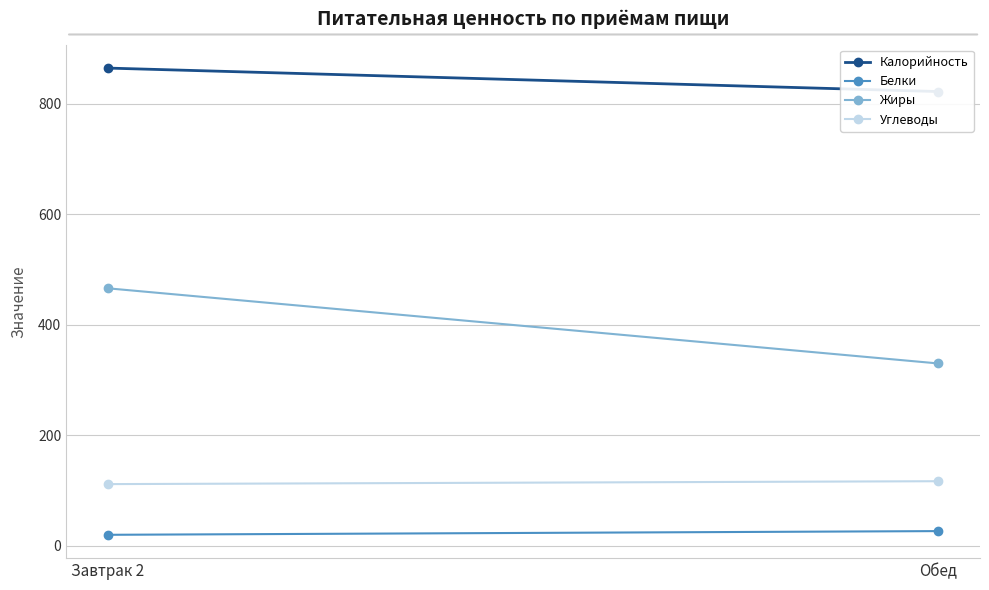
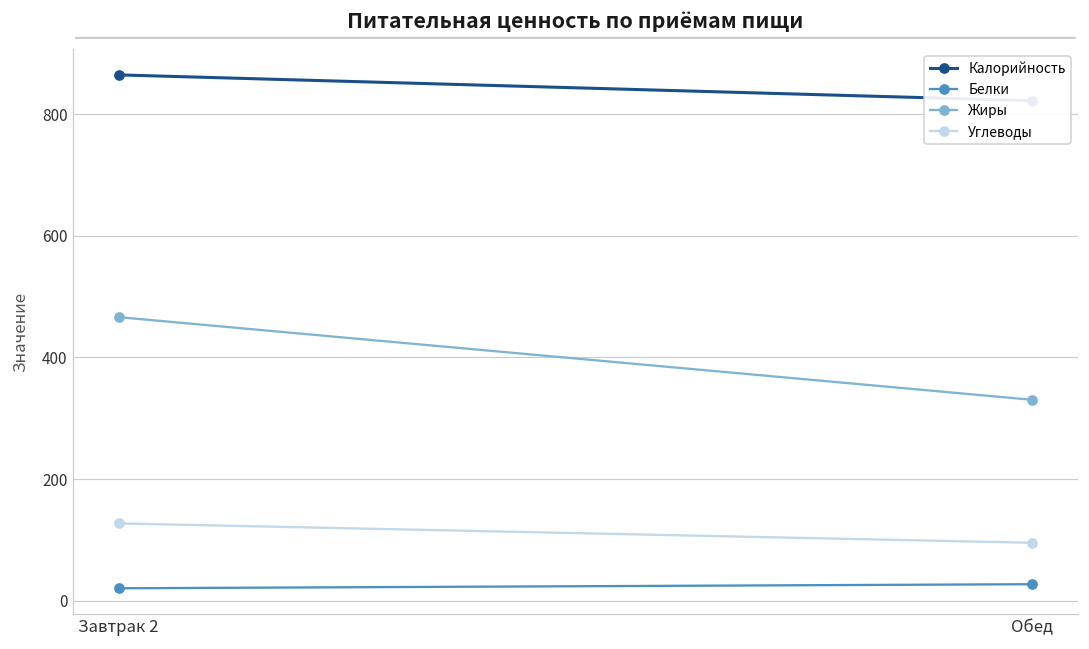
  {
    "Калорийность": {
      "Завтрак 2": 870
    },
    "Белки": {
      "Завтрак 2": 20,
      "Обед": 30
    },
    "Жиры": {
      "Завтрак 2": 470,
      "Обед": 330
    },
    "Углеводы": {
-     "Завтрак 2": 110,
-     "Обед": 120
+     "Завтрак 2": 130,
+     "Обед": 100
    }
  }
